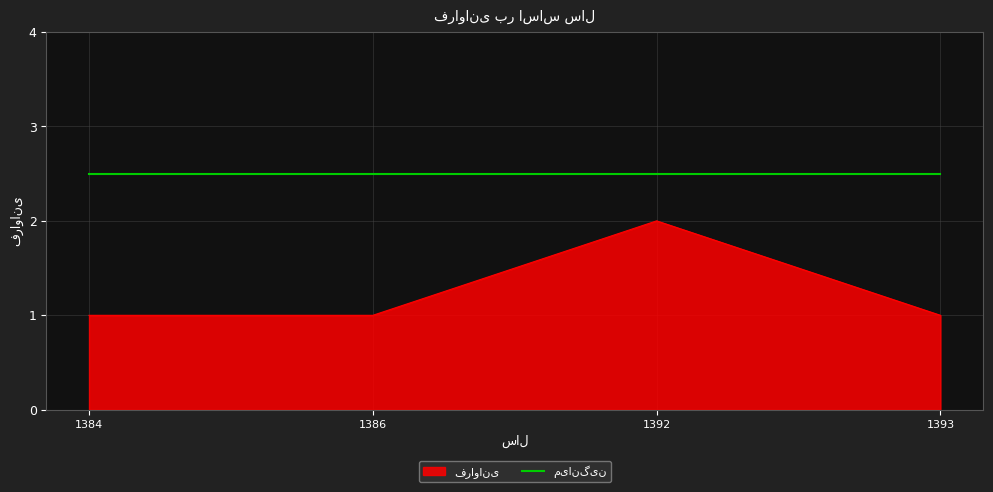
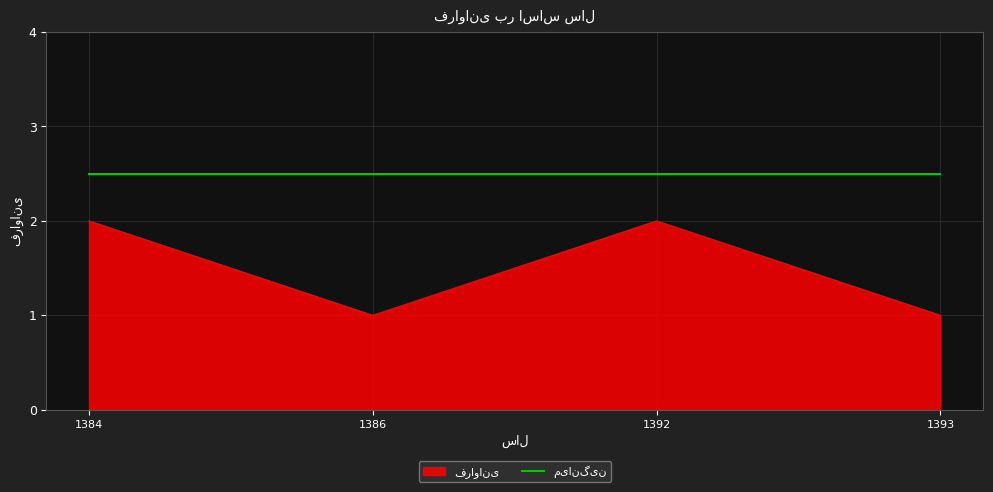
  {
    "فراوانی": {
-     "1384": 1,
+     "1384": 2,
      "1386": 1,
      "1392": 2,
      "1393": 1
    },
    "میانگین": {
      "1384": 2.5,
      "1386": 2.5,
      "1392": 2.5,
      "1393": 2.5
    }
  }
